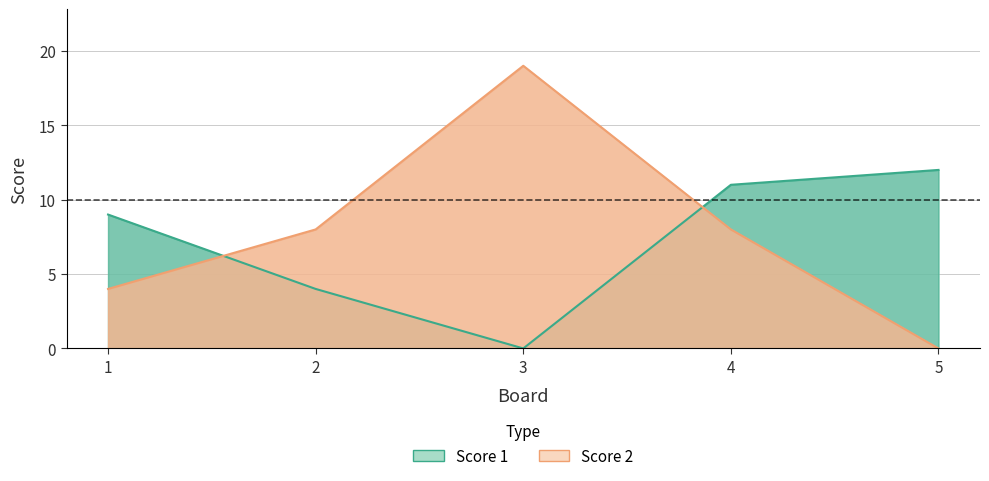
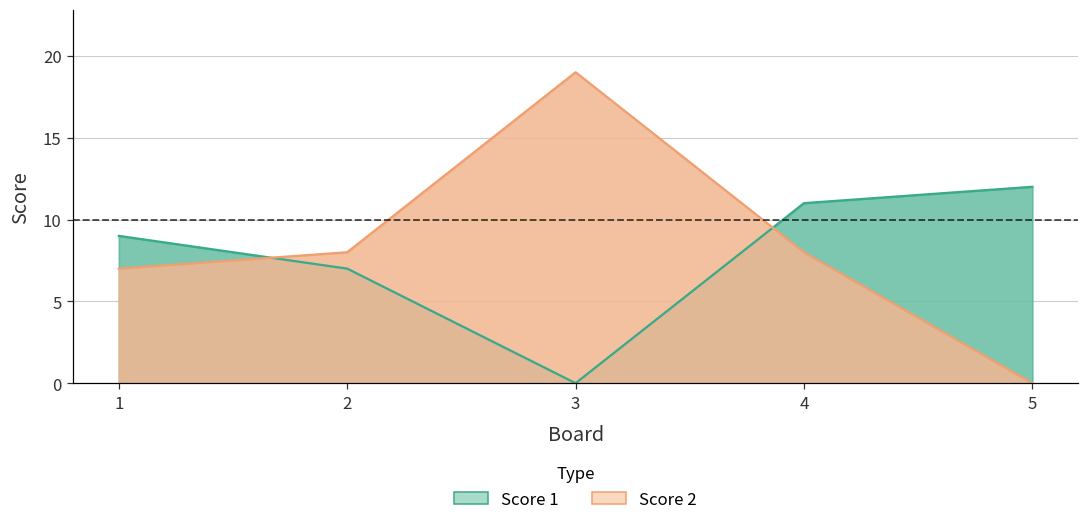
  {
    "Score 1": {
      "1": 9,
-     "2": 4,
+     "2": 7,
      "3": 0,
      "4": 11,
      "5": 12
    },
    "Score 2": {
-     "1": 4,
+     "1": 7,
      "2": 8,
      "3": 19,
      "4": 8,
      "5": 0
    }
  }
